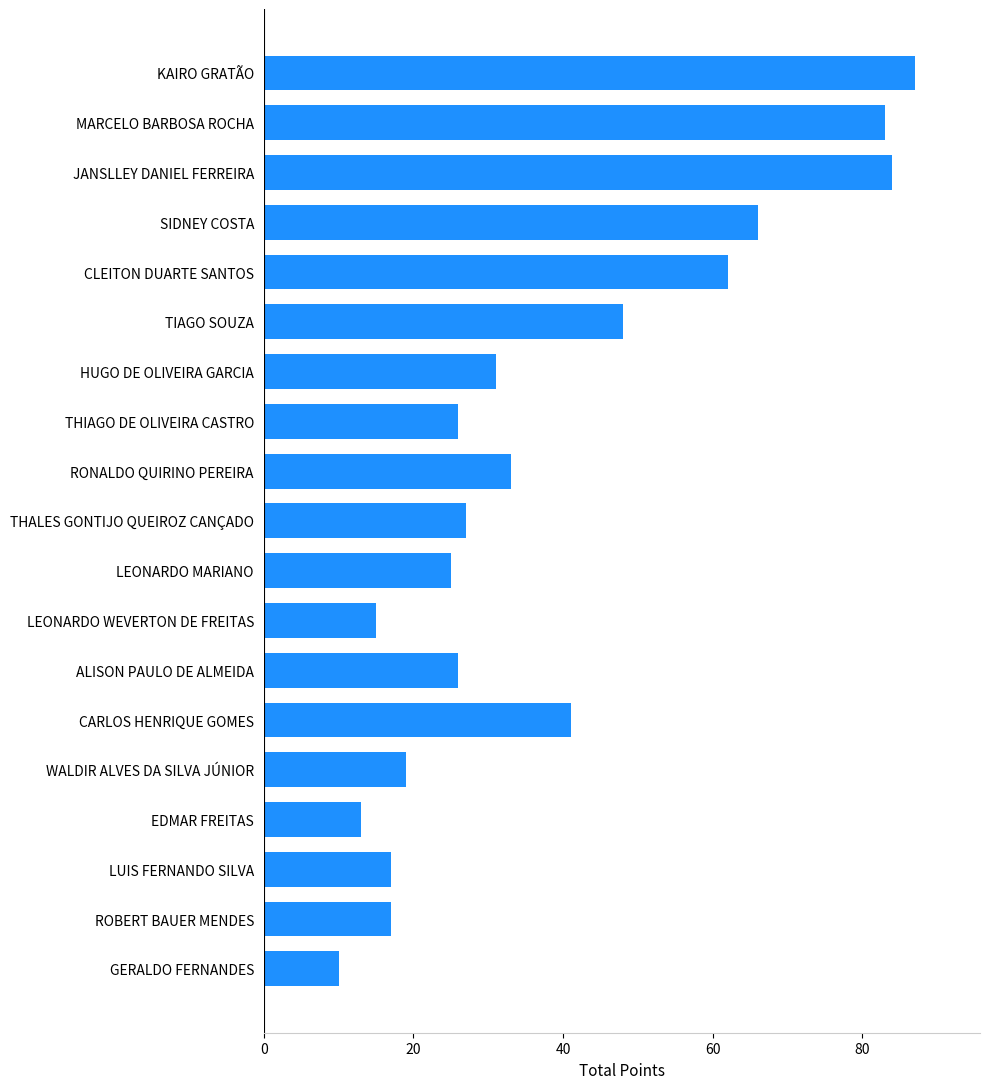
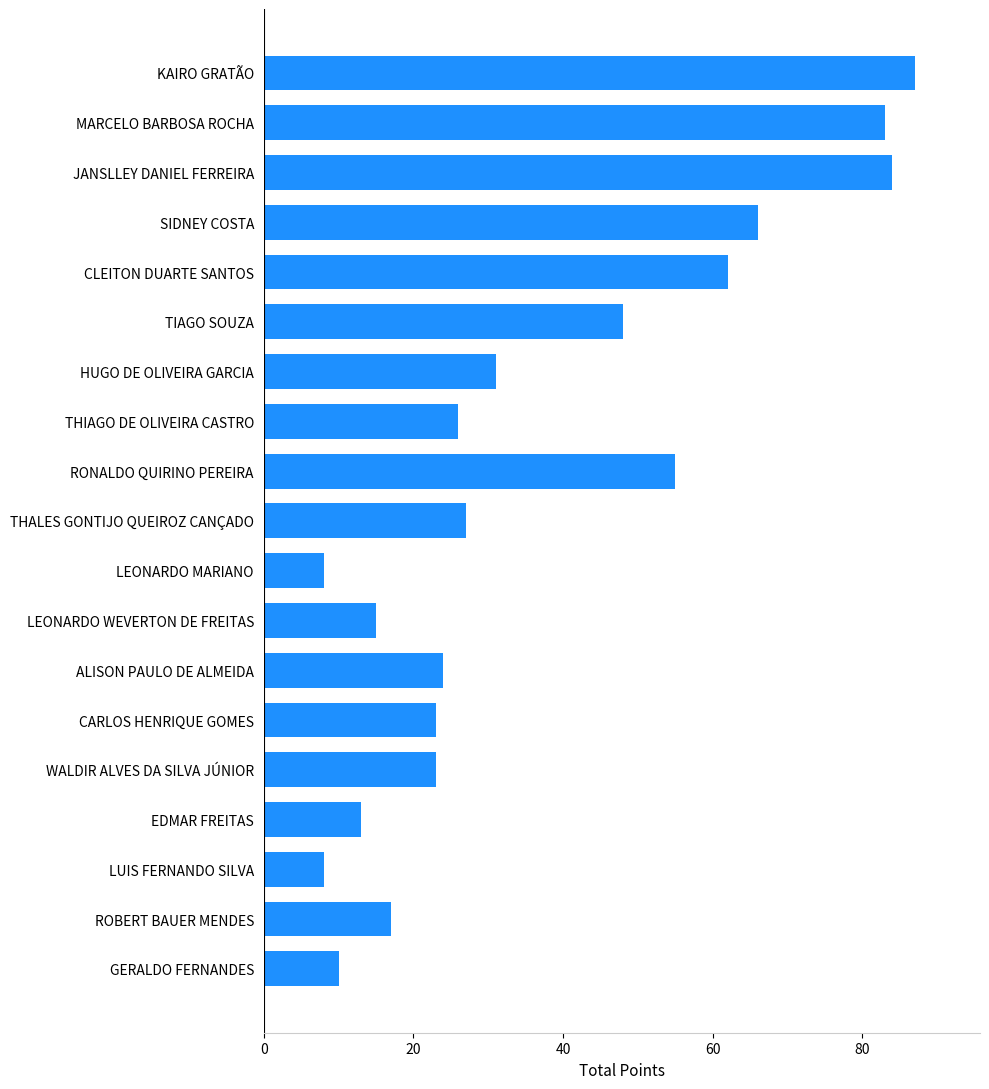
  {
    "KAIRO GRATÃO": 87,
    "MARCELO BARBOSA ROCHA": 83,
    "JANSLLEY DANIEL FERREIRA": 84,
    "SIDNEY COSTA": 66,
    "CLEITON DUARTE SANTOS": 62,
    "TIAGO SOUZA": 48,
    "HUGO DE OLIVEIRA GARCIA": 31,
    "THIAGO DE OLIVEIRA CASTRO": 26,
-   "RONALDO QUIRINO PEREIRA": 33,
+   "RONALDO QUIRINO PEREIRA": 55,
    "THALES GONTIJO QUEIROZ CANÇADO": 27,
-   "LEONARDO MARIANO": 25,
+   "LEONARDO MARIANO": 8,
    "LEONARDO WEVERTON DE FREITAS": 15,
-   "ALISON PAULO DE ALMEIDA": 26,
-   "CARLOS HENRIQUE GOMES": 41,
-   "WALDIR ALVES DA SILVA JÚNIOR": 19,
+   "ALISON PAULO DE ALMEIDA": 24,
+   "CARLOS HENRIQUE GOMES": 23,
+   "WALDIR ALVES DA SILVA JÚNIOR": 23,
    "EDMAR FREITAS": 13,
-   "LUIS FERNANDO SILVA": 17,
+   "LUIS FERNANDO SILVA": 8,
    "ROBERT BAUER MENDES": 17,
    "GERALDO FERNANDES": 10
  }
